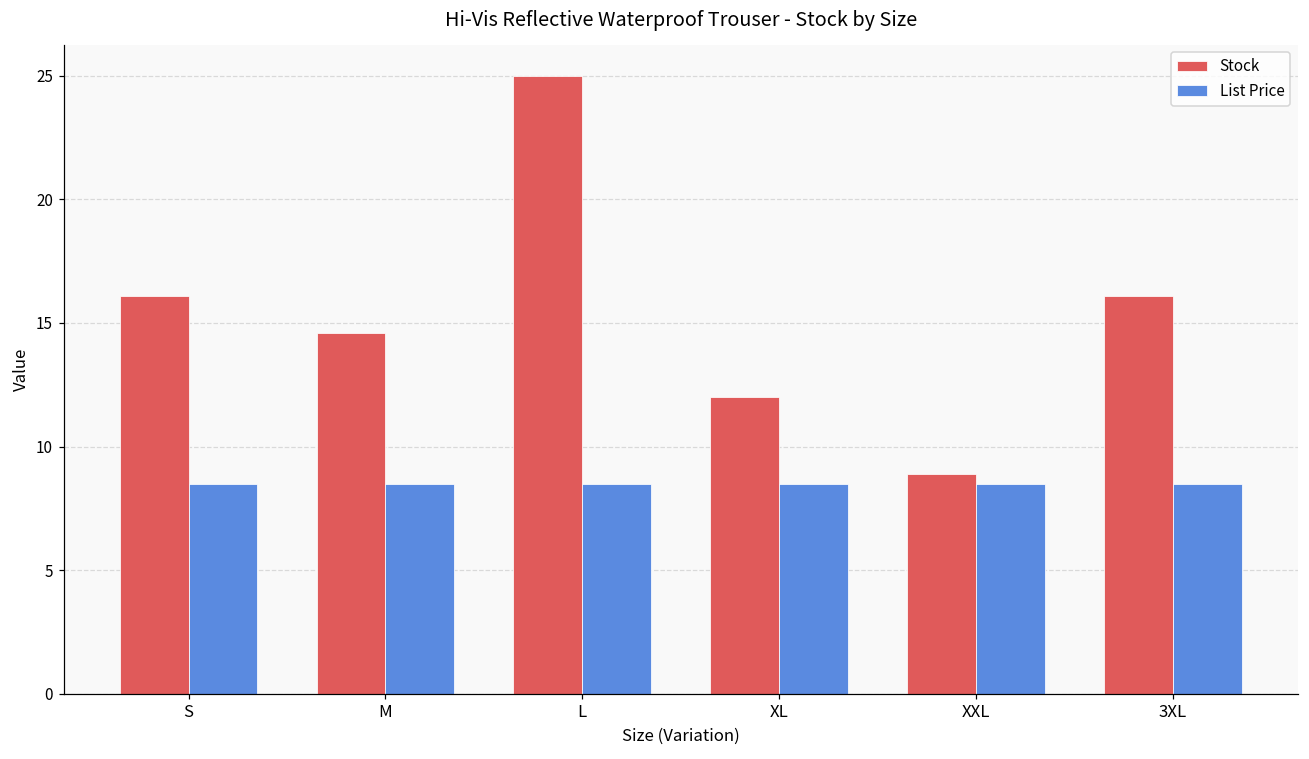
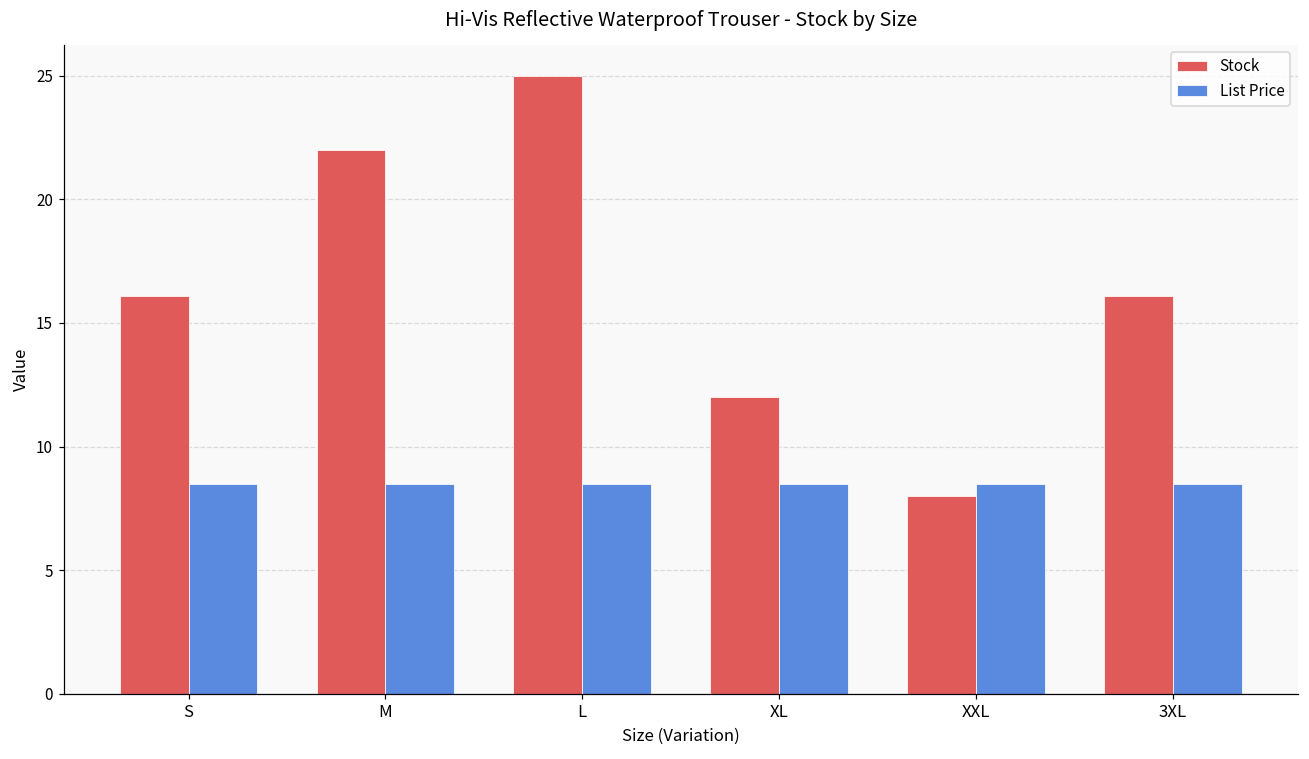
  {
    "Stock": {
      "S": 16.1,
-     "M": 14.6,
+     "M": 22.0,
      "L": 25.0,
      "XL": 12.0,
-     "XXL": 8.9,
+     "XXL": 8.0,
      "3XL": 16.1
    },
    "List Price": {
      "S": 8.5,
      "M": 8.5,
      "L": 8.5,
      "XL": 8.5,
      "XXL": 8.5,
      "3XL": 8.5
    }
  }
